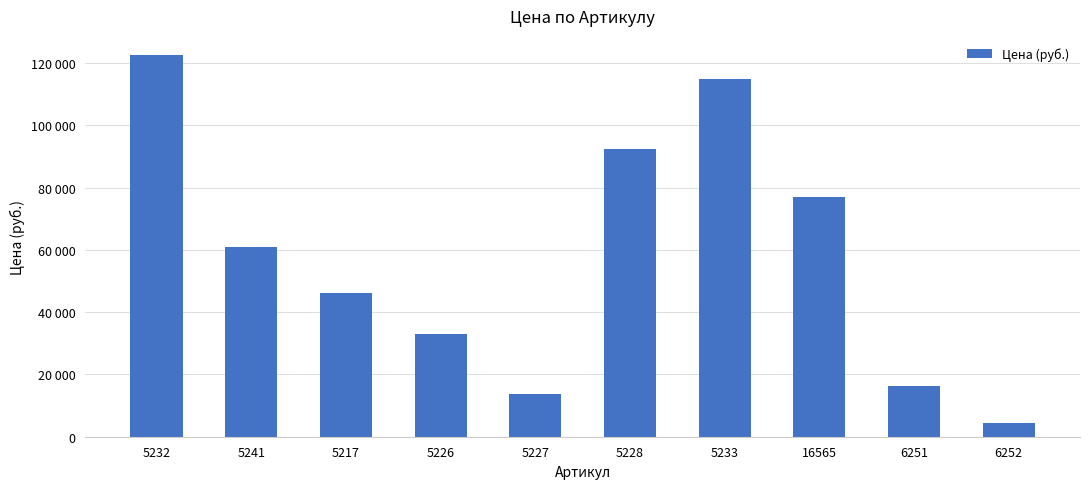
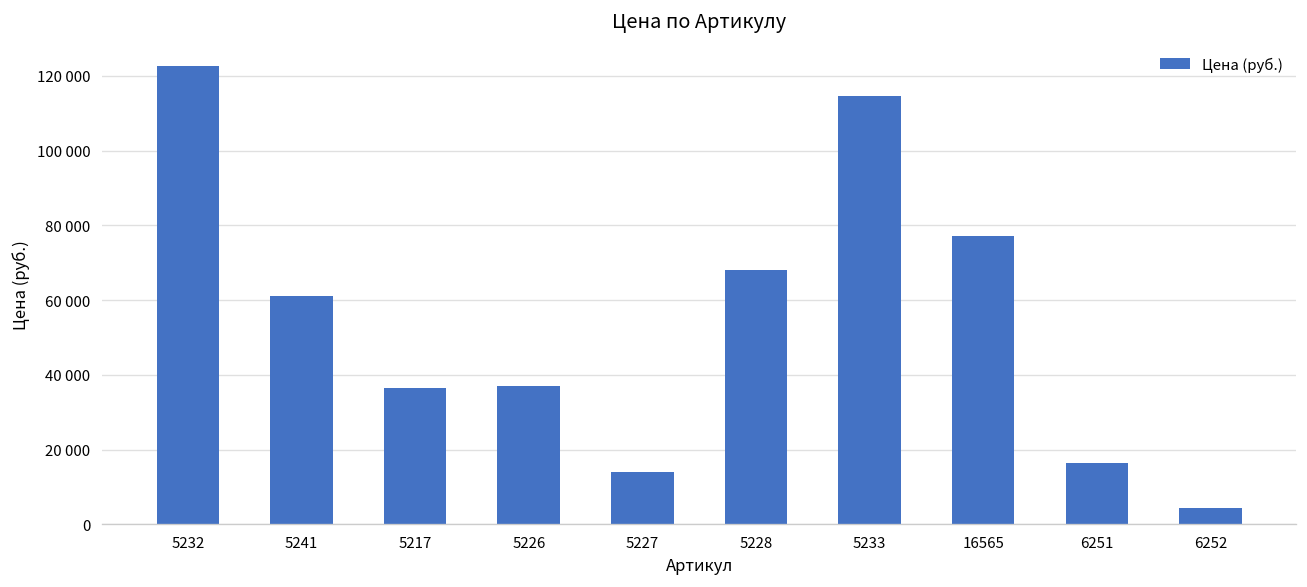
  {
    "5232": 123000,
    "5241": 61000,
-   "5217": 46000,
-   "5226": 33000,
+   "5217": 36000,
+   "5226": 37000,
    "5227": 14000,
-   "5228": 93000,
+   "5228": 68000,
    "5233": 115000,
    "16565": 77000,
    "6251": 16000,
    "6252": 4000
  }
